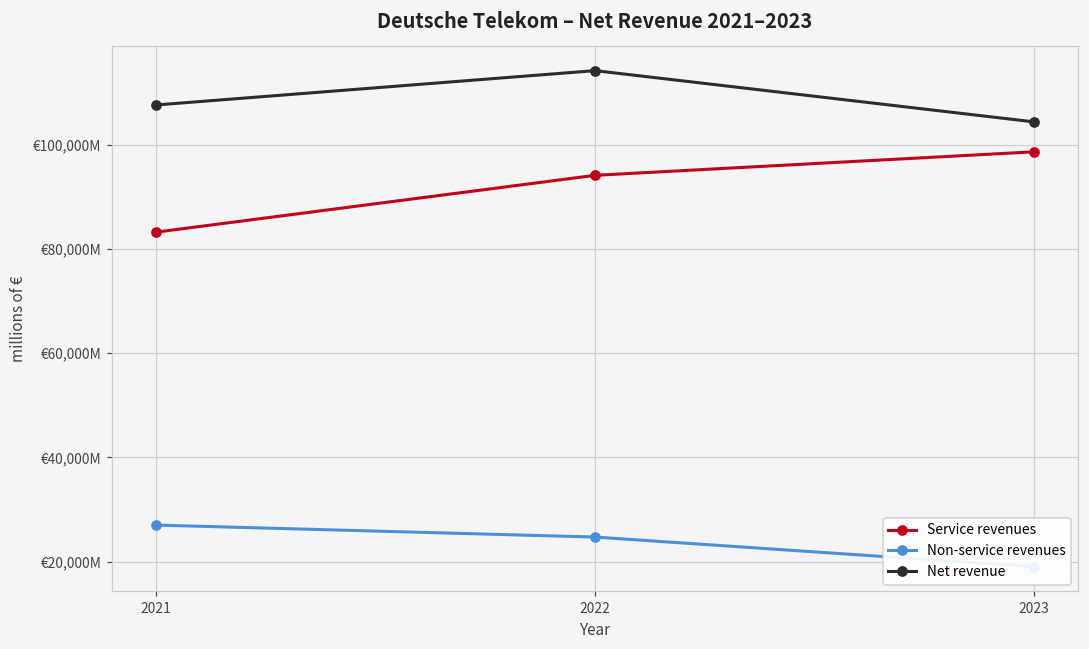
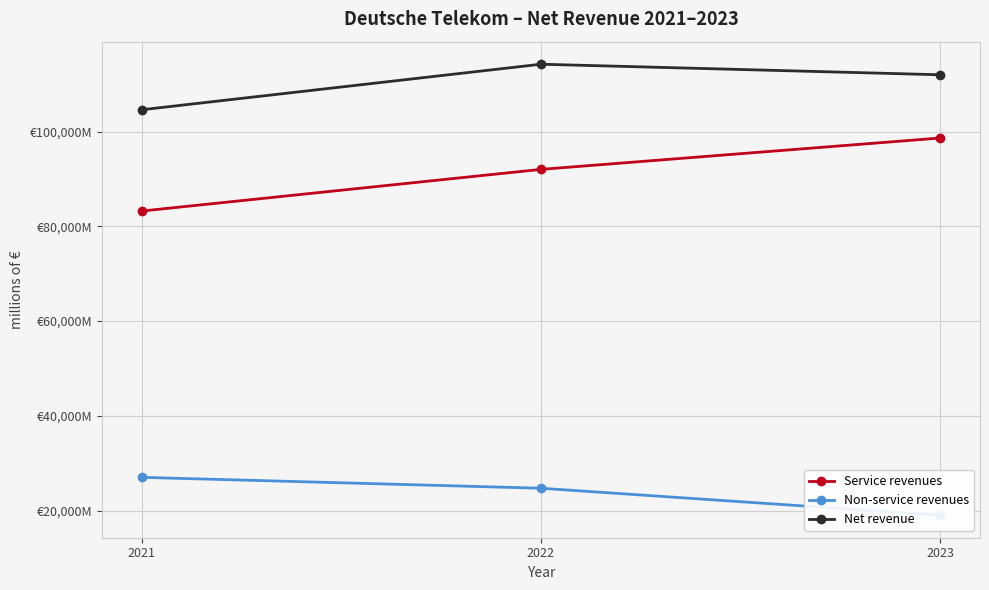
  {
    "Service revenues": {
      "2021": "€83,000,000,000",
-     "2022": "€94,000,000,000",
+     "2022": "€92,000,000,000",
      "2023": "€99,000,000,000"
    },
    "Non-service revenues": {
      "2021": "€27,000,000,000",
      "2022": "€25,000,000,000"
    },
    "Net revenue": {
-     "2021": "€108,000,000,000",
+     "2021": "€105,000,000,000",
      "2022": "€114,000,000,000",
-     "2023": "€104,000,000,000"
+     "2023": "€112,000,000,000"
    }
  }
